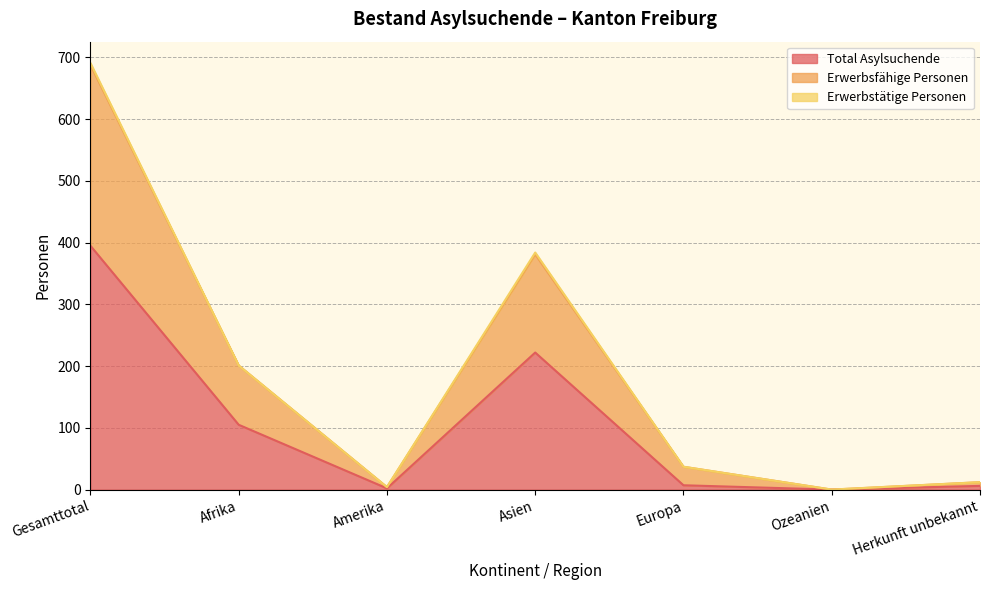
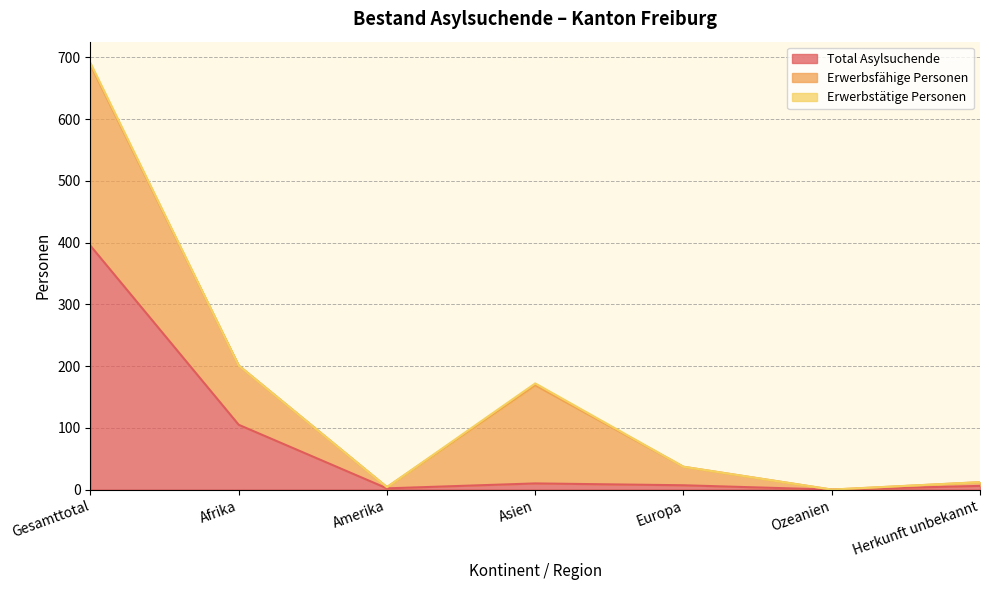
  {
    "Total Asylsuchende": {
      "Gesamttotal": 400,
      "Afrika": 110,
-     "Asien": 220,
+     "Asien": 10,
      "Europa": 10,
      "Herkunft unbekannt": 10
    }
  }
